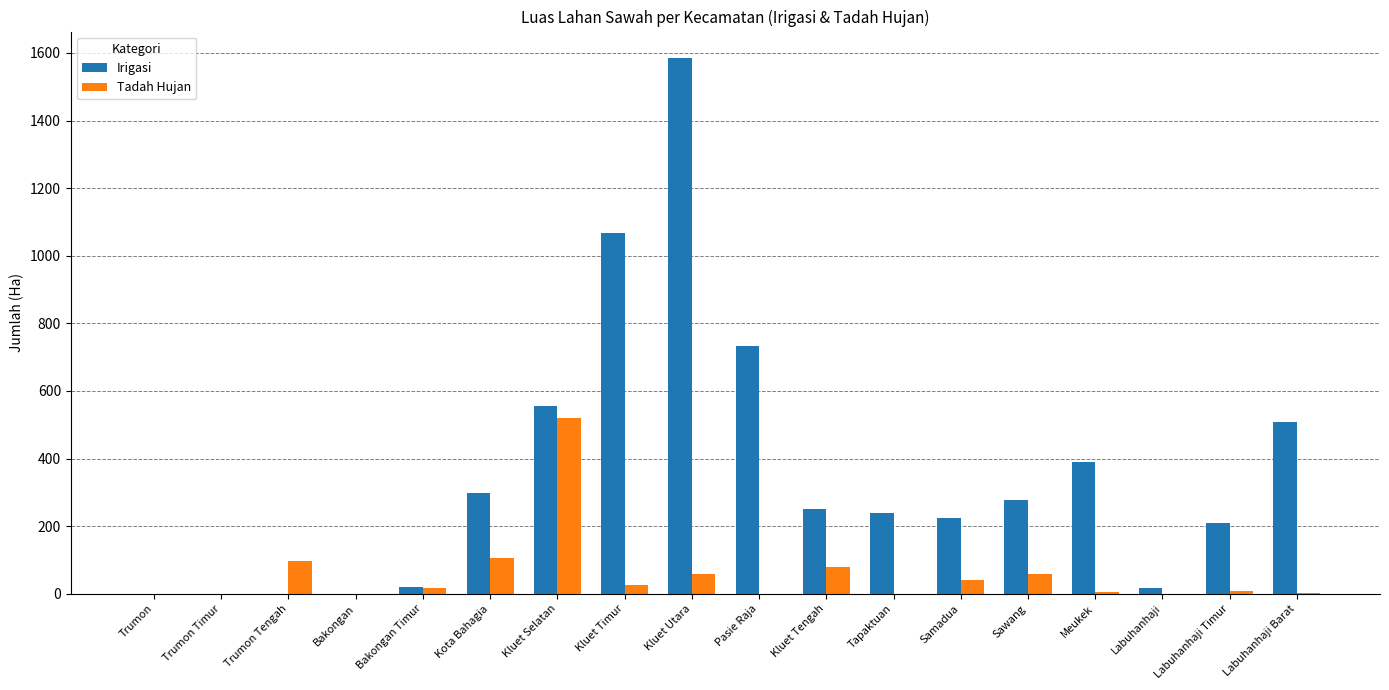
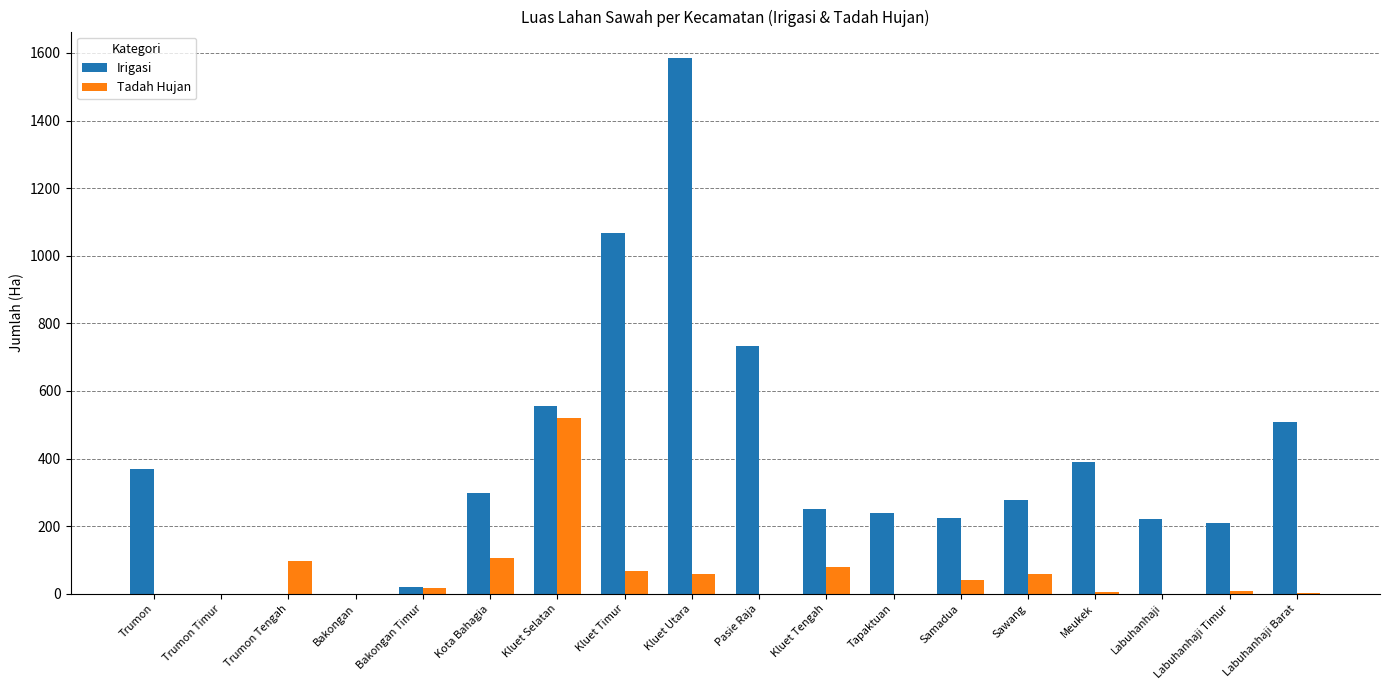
  {
    "Irigasi": {
-     "Trumon": 0,
+     "Trumon": 370,
      "Trumon Timur": 0,
      "Trumon Tengah": 0,
      "Bakongan": 0,
      "Bakongan Timur": 20,
      "Kota Bahagia": 300,
      "Kluet Selatan": 550,
      "Kluet Timur": 1070,
      "Kluet Utara": 1580,
      "Pasie Raja": 730,
      "Kluet Tengah": 250,
      "Tapaktuan": 240,
      "Samadua": 220,
      "Sawang": 280,
      "Meukek": 390,
-     "Labuhanhaji": 20,
+     "Labuhanhaji": 220,
      "Labuhanhaji Timur": 210,
      "Labuhanhaji Barat": 510
    },
    "Tadah Hujan": {
      "Trumon": 0,
      "Trumon Timur": 0,
      "Trumon Tengah": 100,
      "Bakongan": 0,
      "Bakongan Timur": 20,
      "Kota Bahagia": 110,
      "Kluet Selatan": 520,
-     "Kluet Timur": 30,
+     "Kluet Timur": 70,
      "Kluet Utara": 60,
      "Pasie Raja": 0,
      "Kluet Tengah": 80,
      "Tapaktuan": 0,
      "Samadua": 40,
      "Sawang": 60,
      "Labuhanhaji": 0,
      "Labuhanhaji Timur": 10
    }
  }
